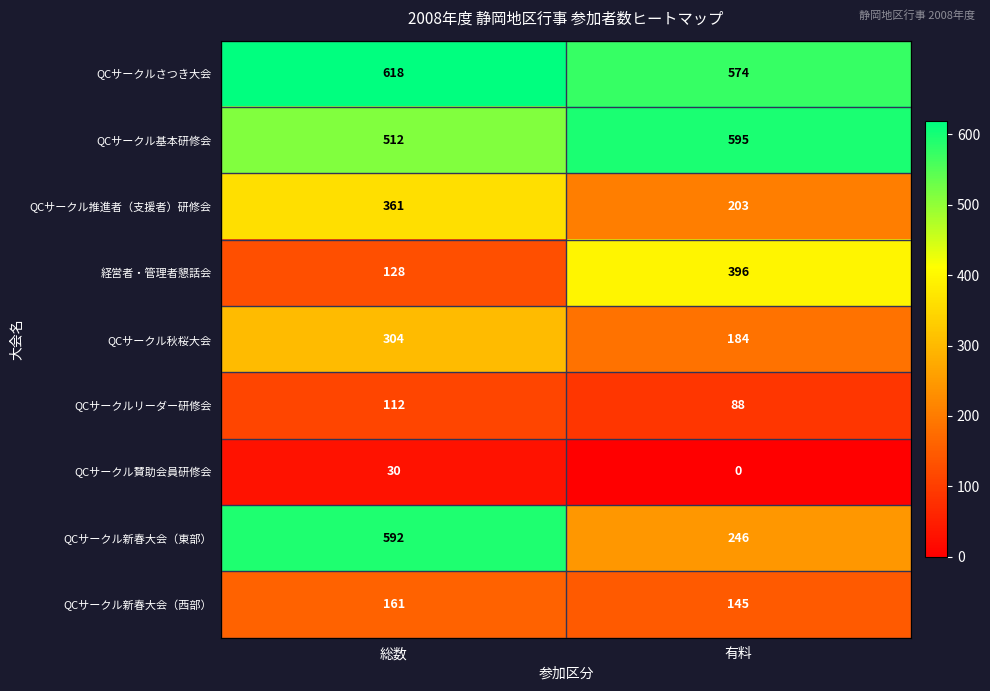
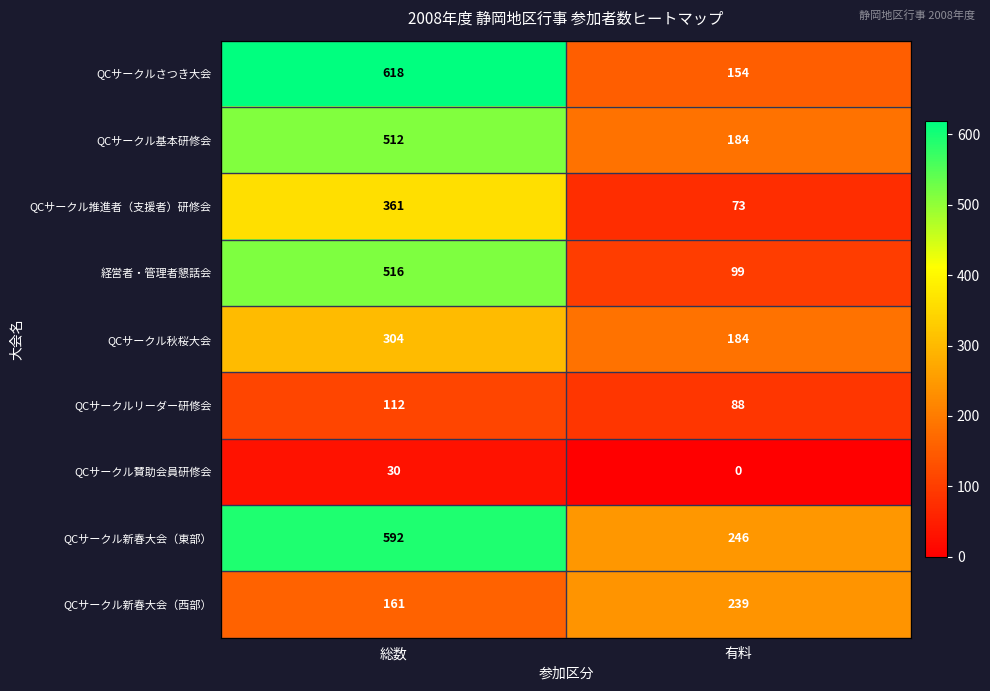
  {
    "QCサークルさつき大会": {
      "総数": 618,
-     "有料": 574
+     "有料": 154
    },
    "QCサークル基本研修会": {
      "総数": 512,
-     "有料": 595
+     "有料": 184
    },
    "QCサークル推進者（支援者）研修会": {
      "総数": 361,
-     "有料": 203
+     "有料": 73
    },
    "経営者・管理者懇話会": {
-     "総数": 128,
-     "有料": 396
+     "総数": 516,
+     "有料": 99
    },
    "QCサークル秋桜大会": {
      "総数": 304,
      "有料": 184
    },
    "QCサークルリーダー研修会": {
      "総数": 112,
      "有料": 88
    },
    "QCサークル賛助会員研修会": {
      "総数": 30,
      "有料": 0
    },
    "QCサークル新春大会（東部）": {
      "総数": 592,
      "有料": 246
    },
    "QCサークル新春大会（西部）": {
      "総数": 161,
-     "有料": 145
+     "有料": 239
    }
  }
